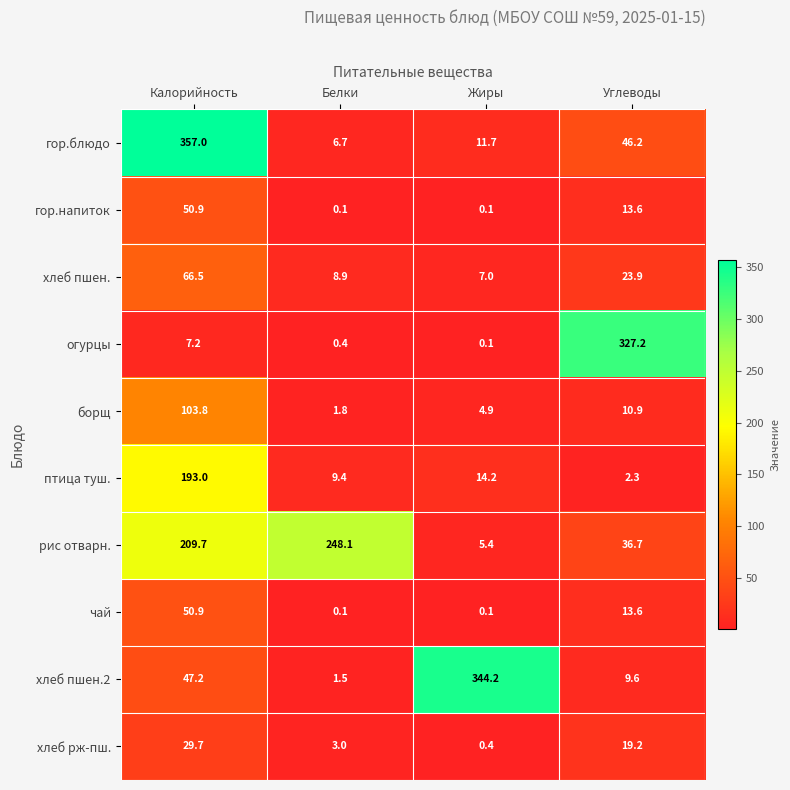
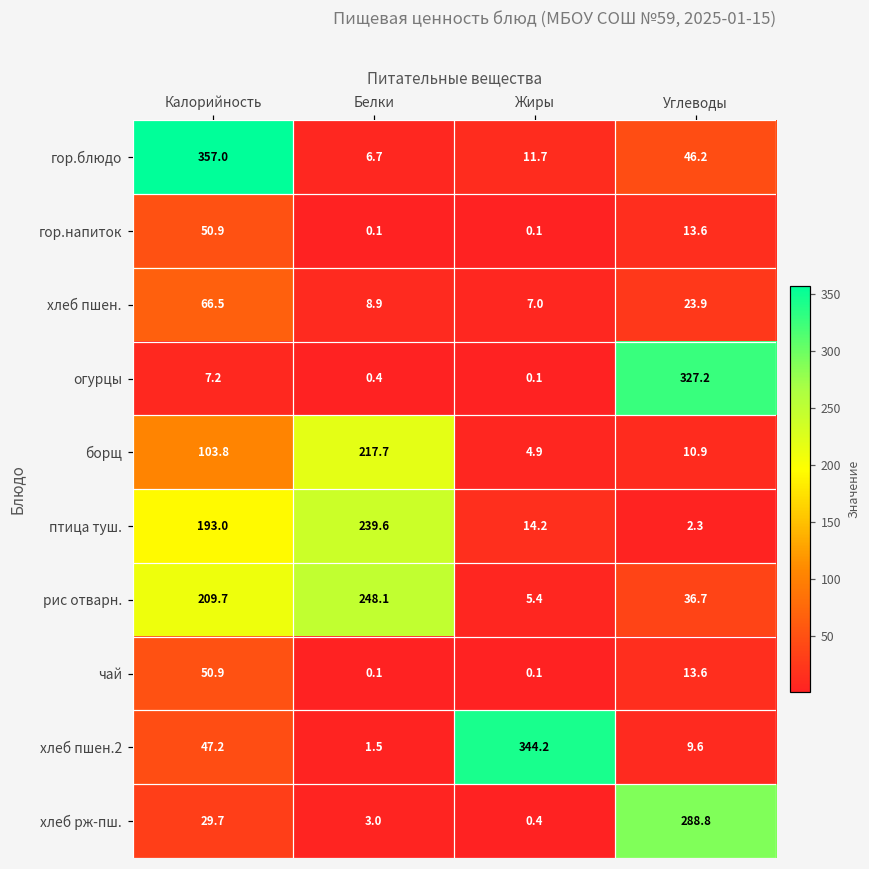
  {
    "гор.блюдо": {
      "Калорийность": 357.0,
      "Белки": 6.7,
      "Жиры": 11.7,
      "Углеводы": 46.2
    },
    "гор.напиток": {
      "Калорийность": 50.9,
      "Белки": 0.1,
      "Жиры": 0.1,
      "Углеводы": 13.6
    },
    "хлеб пшен.": {
      "Калорийность": 66.5,
      "Белки": 8.9,
      "Жиры": 7.0,
      "Углеводы": 23.9
    },
    "огурцы": {
      "Калорийность": 7.2,
      "Белки": 0.4,
      "Жиры": 0.1,
      "Углеводы": 327.2
    },
    "борщ": {
      "Калорийность": 103.8,
-     "Белки": 1.8,
+     "Белки": 217.7,
      "Жиры": 4.9,
      "Углеводы": 10.9
    },
    "птица туш.": {
      "Калорийность": 193.0,
-     "Белки": 9.4,
+     "Белки": 239.6,
      "Жиры": 14.2,
      "Углеводы": 2.3
    },
    "рис отварн.": {
      "Калорийность": 209.7,
      "Белки": 248.1,
      "Жиры": 5.4,
      "Углеводы": 36.7
    },
    "чай": {
      "Калорийность": 50.9,
      "Белки": 0.1,
      "Жиры": 0.1,
      "Углеводы": 13.6
    },
    "хлеб пшен.2": {
      "Калорийность": 47.2,
      "Белки": 1.5,
      "Жиры": 344.2,
      "Углеводы": 9.6
    },
    "хлеб рж-пш.": {
      "Калорийность": 29.7,
      "Белки": 3.0,
      "Жиры": 0.4,
-     "Углеводы": 19.2
+     "Углеводы": 288.8
    }
  }
